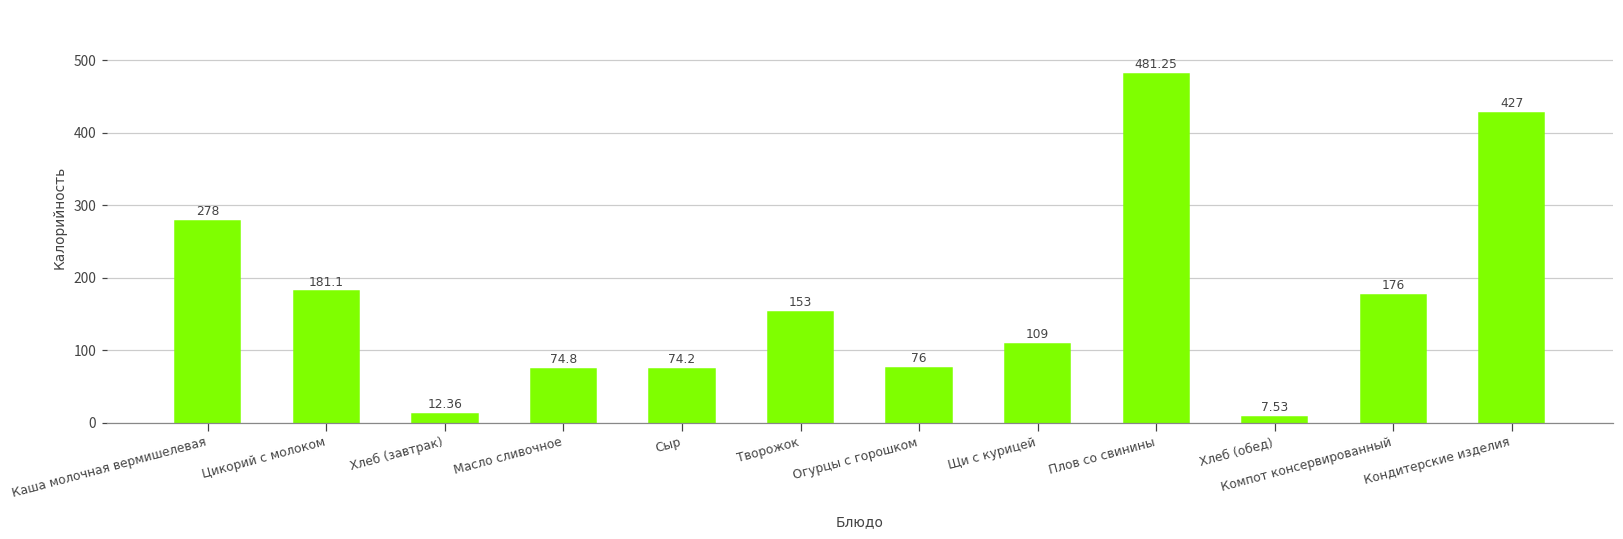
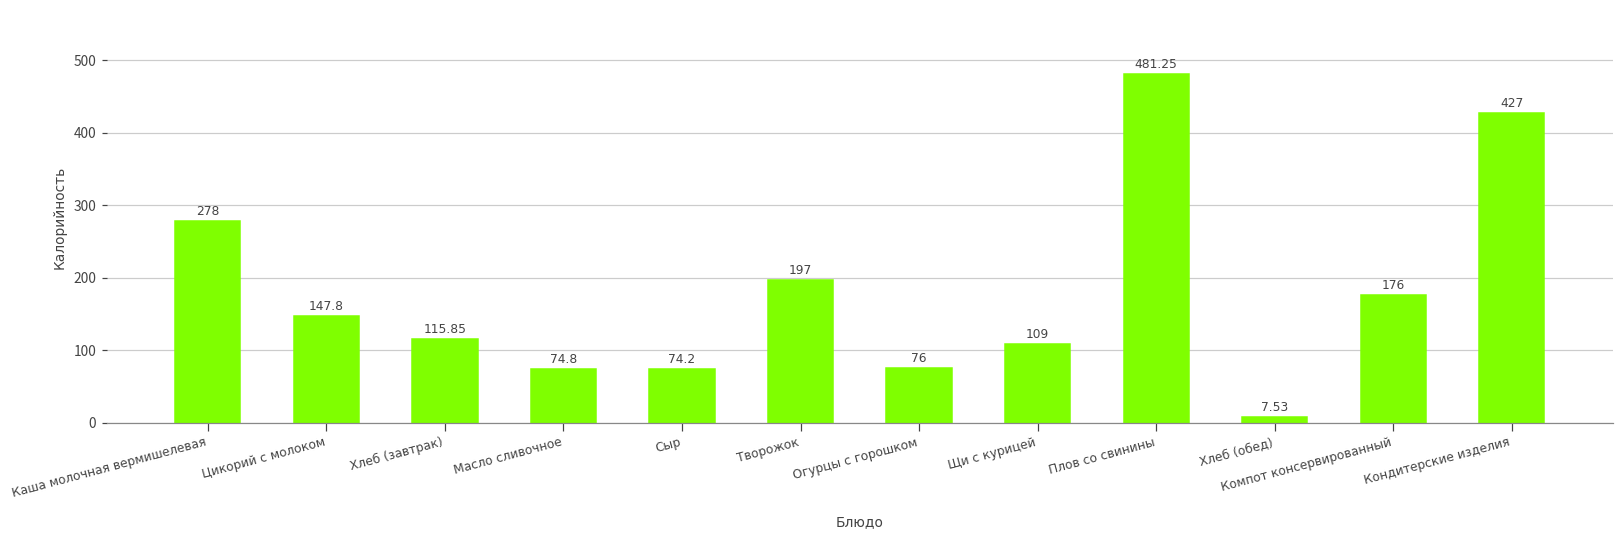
  {
    "Каша молочная вермишелевая": 278,
-   "Цикорий с молоком": 181.1,
-   "Хлеб (завтрак)": 12.36,
+   "Цикорий с молоком": 147.8,
+   "Хлеб (завтрак)": 115.85,
    "Масло сливочное": 74.8,
    "Сыр": 74.2,
-   "Творожок": 153,
+   "Творожок": 197,
    "Огурцы с горошком": 76,
    "Щи с курицей": 109,
    "Плов со свинины": 481.25,
    "Хлеб (обед)": 7.53,
    "Компот консервированный": 176,
    "Кондитерские изделия": 427
  }
